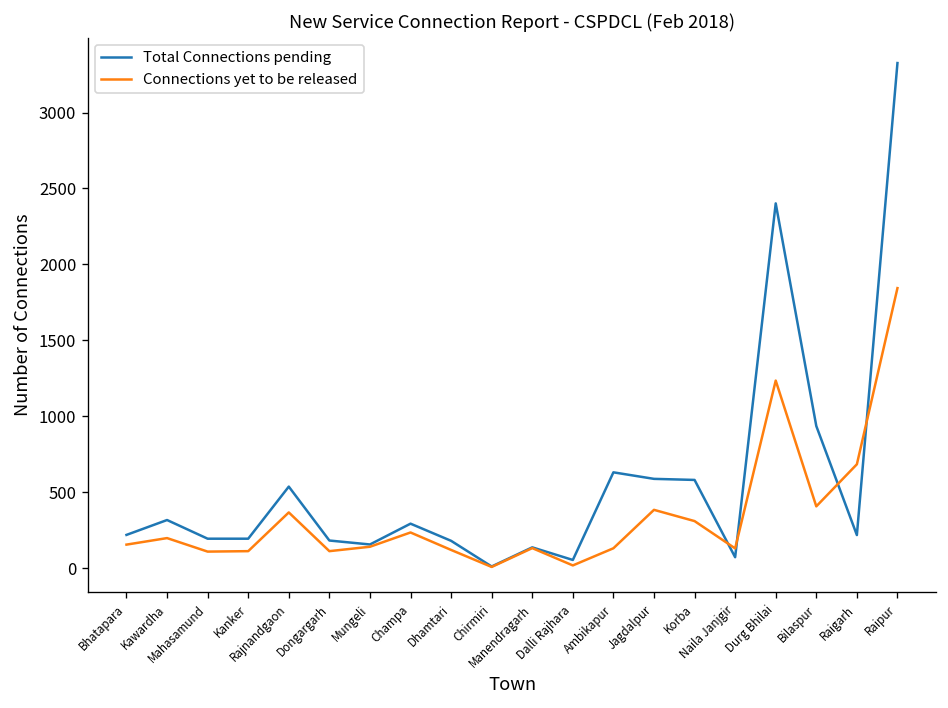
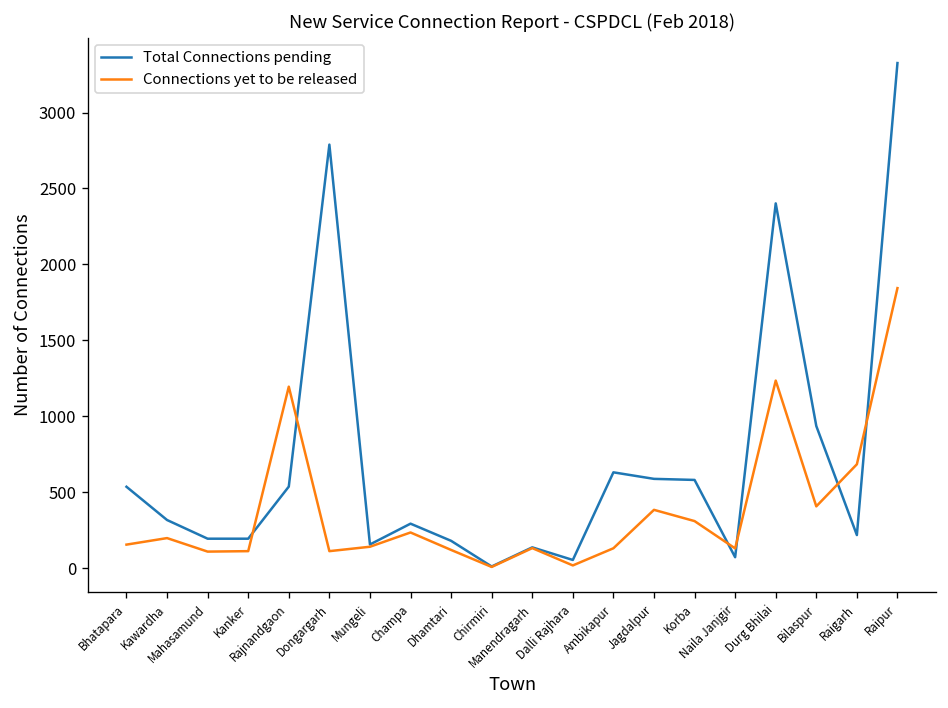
  {
    "Total Connections pending": {
-     "Bhatapara": 220,
+     "Bhatapara": 540,
      "Kawardha": 320,
      "Mahasamund": 190,
      "Kanker": 190,
      "Rajnandgaon": 540,
-     "Dongargarh": 180,
+     "Dongargarh": 2790,
      "Champa": 290,
      "Dhamtari": 180,
      "Dalli Rajhara": 50,
      "Ambikapur": 630,
      "Jagdalpur": 590,
      "Korba": 580,
      "Naila Janjgir": 70,
      "Durg Bhilai": 2400,
      "Bilaspur": 940,
      "Raigarh": 220,
      "Raipur": 3330
    },
    "Connections yet to be released": {
      "Bhatapara": 160,
      "Kawardha": 200,
      "Mahasamund": 110,
      "Kanker": 110,
-     "Rajnandgaon": 370,
+     "Rajnandgaon": 1200,
      "Dongargarh": 110,
      "Champa": 240,
      "Dhamtari": 120,
      "Dalli Rajhara": 20,
      "Ambikapur": 130,
      "Jagdalpur": 380,
      "Korba": 310,
      "Naila Janjgir": 130,
      "Durg Bhilai": 1240,
      "Bilaspur": 410,
      "Raigarh": 680,
      "Raipur": 1840
    }
  }
